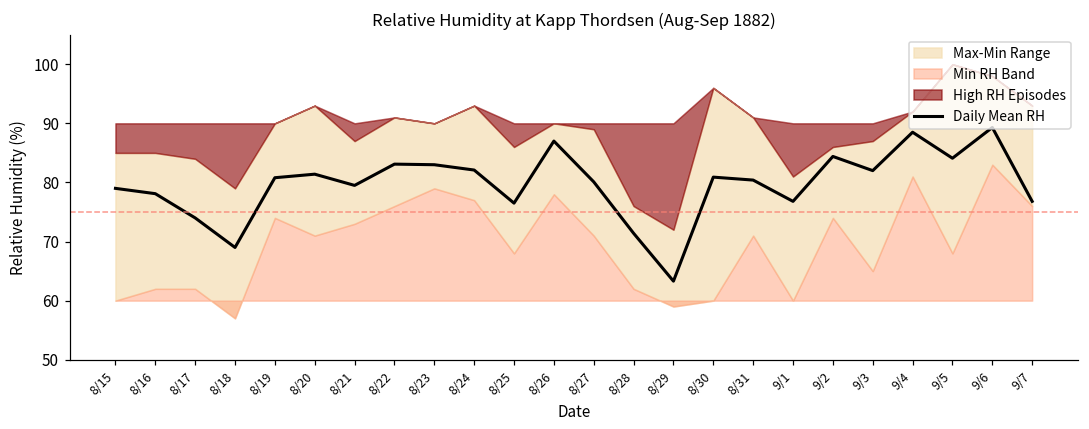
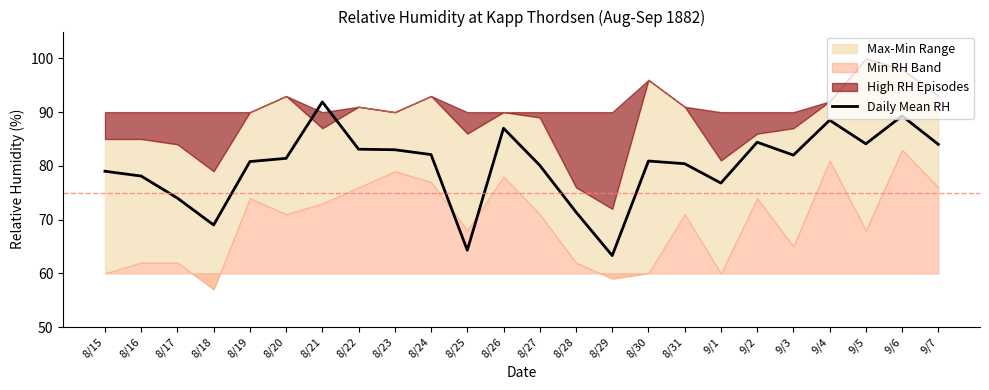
  {
    "Daily Mean RH": {
      "8/15": 79,
      "8/16": 78,
      "8/17": 74,
      "8/18": 69,
      "8/19": 81,
      "8/20": 81,
-     "8/21": 80,
+     "8/21": 92,
      "8/22": 83,
      "8/23": 83,
      "8/24": 82,
-     "8/25": 77,
+     "8/25": 64,
      "8/26": 87,
      "8/27": 80,
      "8/28": 71,
      "8/29": 63,
      "8/30": 81,
      "8/31": 80,
      "9/1": 77,
      "9/2": 84,
      "9/3": 82,
      "9/4": 89,
      "9/5": 84,
-     "9/7": 77
+     "9/7": 84
    }
  }
